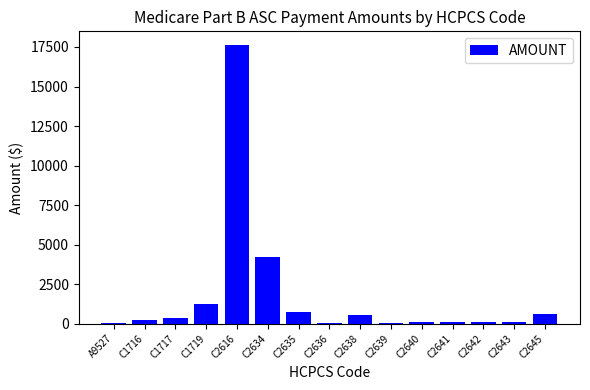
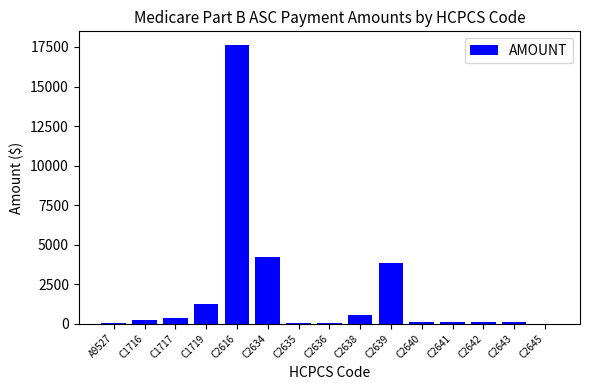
  {
    "C1716": 200,
    "C1717": 300,
    "C1719": 1200,
    "C2616": 17600,
    "C2634": 4200,
-   "C2635": 700,
+   "C2635": 100,
    "C2638": 600,
-   "C2639": 0,
-   "C2645": 600
+   "C2639": 3800,
+   "C2645": 0
  }
